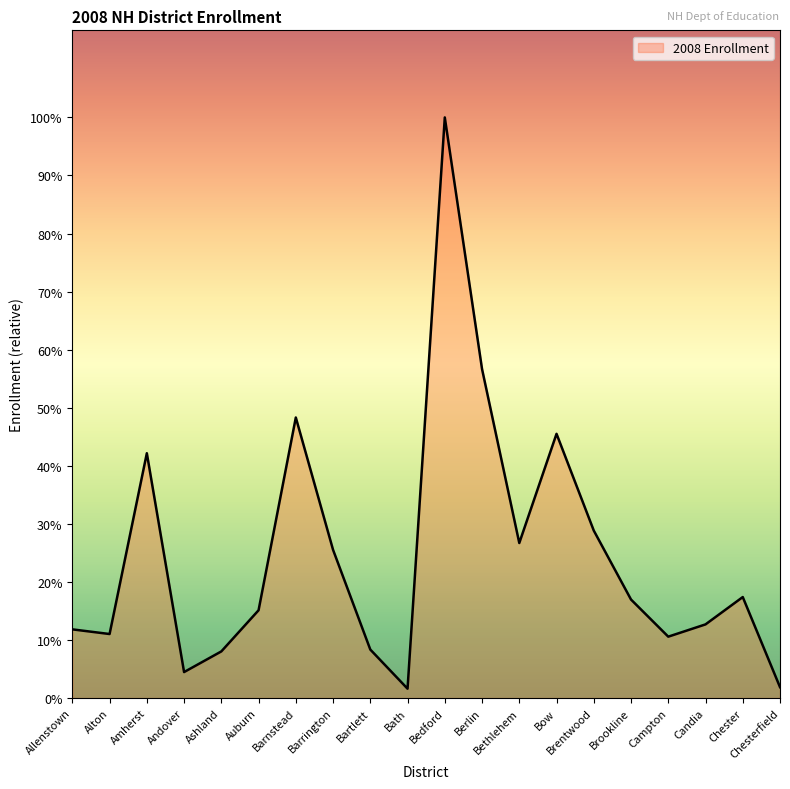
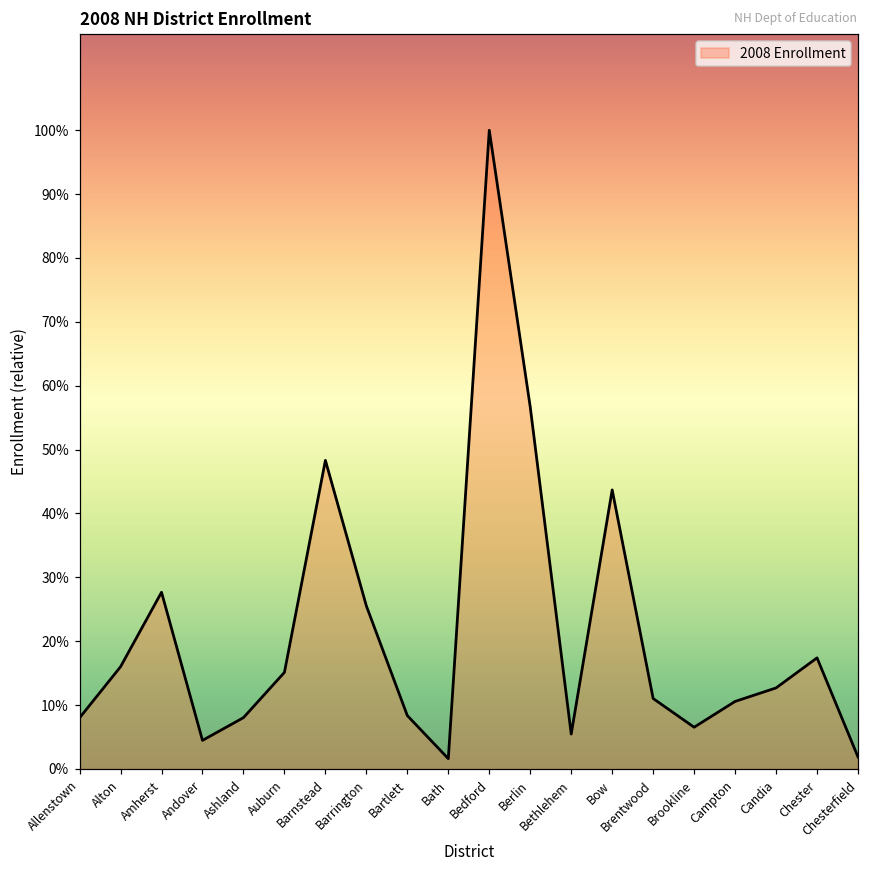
  {
-   "Allenstown": "12%",
-   "Alton": "11%",
-   "Amherst": "42%",
+   "Allenstown": "8%",
+   "Alton": "16%",
+   "Amherst": "28%",
    "Andover": "4%",
    "Ashland": "8%",
    "Auburn": "15%",
    "Barnstead": "48%",
    "Barrington": "26%",
    "Bartlett": "8%",
    "Bath": "2%",
    "Bedford": "100%",
    "Berlin": "57%",
-   "Bethlehem": "27%",
-   "Bow": "46%",
-   "Brentwood": "29%",
-   "Brookline": "17%",
+   "Bethlehem": "5%",
+   "Bow": "44%",
+   "Brentwood": "11%",
+   "Brookline": "7%",
    "Campton": "11%",
    "Candia": "13%",
    "Chester": "17%",
    "Chesterfield": "2%"
  }
